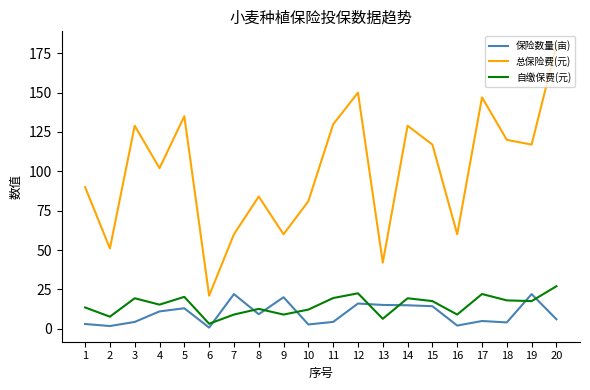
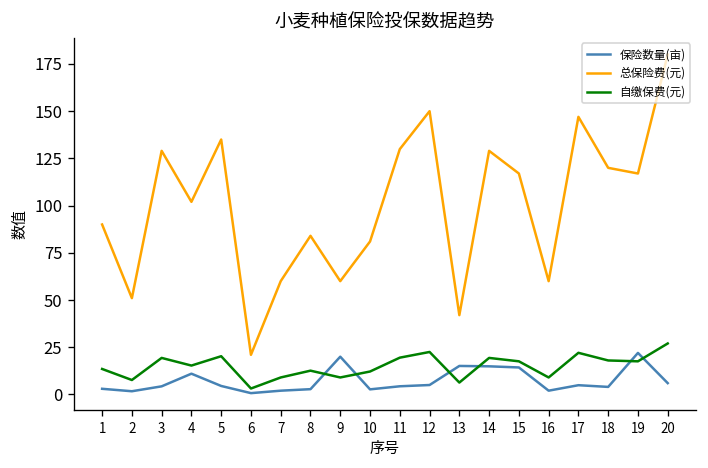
  {
    "保险数量(亩)": {
      "1": 3,
      "2": 2,
      "3": 4,
      "4": 11,
-     "5": 13,
+     "5": 5,
      "6": 1,
-     "7": 22,
-     "8": 9,
+     "7": 2,
+     "8": 3,
      "9": 20,
      "10": 3,
      "11": 4,
-     "12": 16,
+     "12": 5,
      "13": 15,
      "14": 15,
      "15": 14,
      "16": 2,
      "17": 5,
      "18": 4,
      "19": 22,
      "20": 6
    },
    "总保险费(元)": {
      "1": 90,
      "2": 51,
      "3": 129,
      "4": 102,
      "5": 135,
      "6": 21,
      "7": 60,
      "8": 84,
      "9": 60,
      "10": 81,
      "11": 130,
      "12": 150,
      "13": 42,
      "14": 129,
      "15": 117,
      "16": 60,
      "17": 147,
      "18": 120,
      "19": 117
    },
    "自缴保费(元)": {
      "1": 14,
      "2": 8,
      "3": 19,
      "4": 15,
      "5": 20,
      "6": 3,
      "7": 9,
      "8": 13,
      "9": 9,
      "10": 12,
      "11": 19,
      "12": 23,
      "13": 6,
      "14": 19,
      "15": 18,
      "16": 9,
      "17": 22,
      "18": 18,
      "19": 18,
      "20": 27
    }
  }
